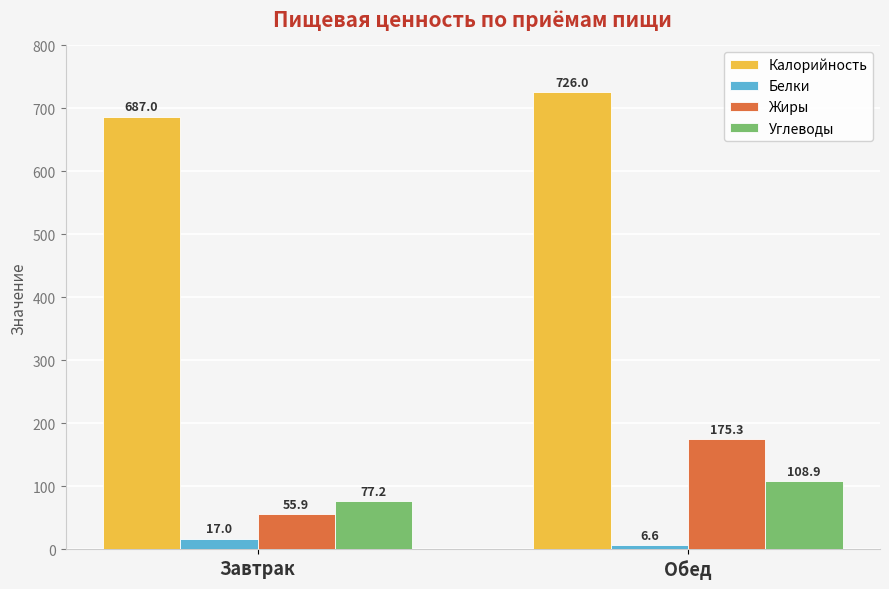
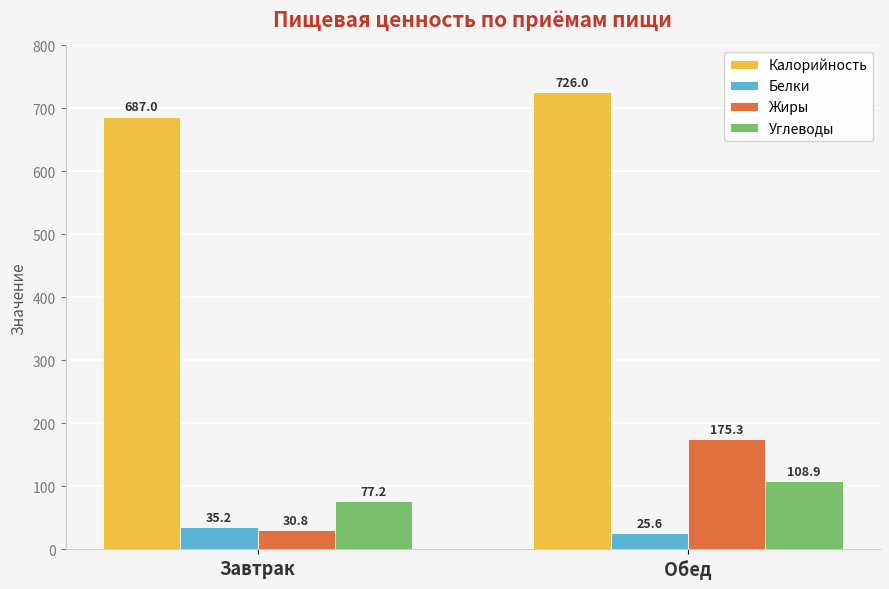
  {
    "Калорийность": {
      "Завтрак": 687.0,
      "Обед": 726.0
    },
    "Белки": {
-     "Завтрак": 17.0,
-     "Обед": 6.6
+     "Завтрак": 35.2,
+     "Обед": 25.6
    },
    "Жиры": {
-     "Завтрак": 55.9,
+     "Завтрак": 30.8,
      "Обед": 175.3
    },
    "Углеводы": {
      "Завтрак": 77.2,
      "Обед": 108.9
    }
  }
